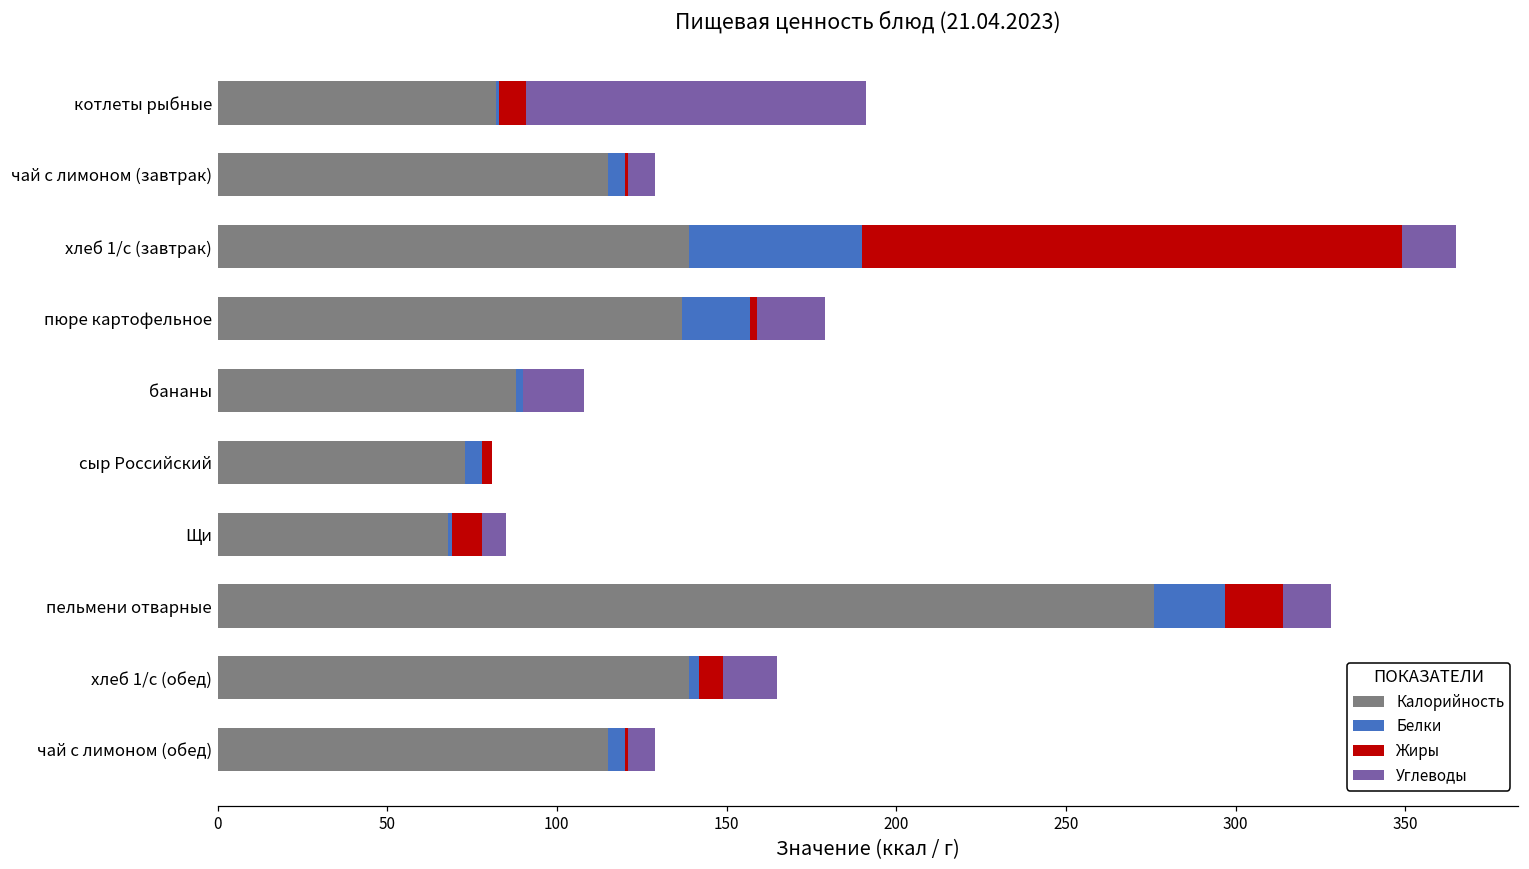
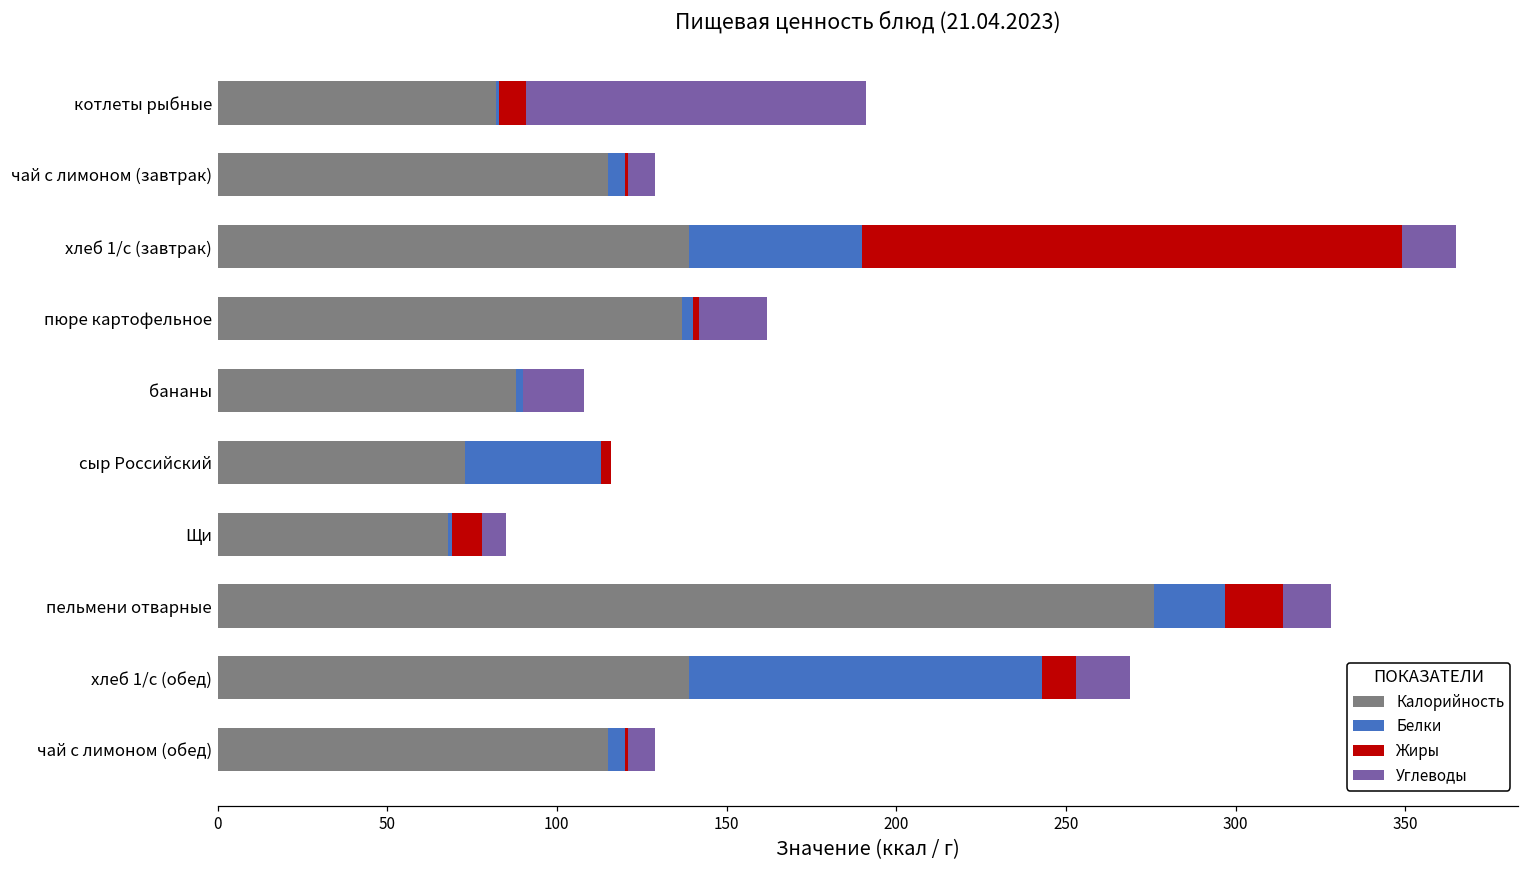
  {
    "Белки": {
      "котлеты рыбные": 1,
      "чай с лимоном (завтрак)": 5,
      "хлеб 1/с (завтрак)": 51,
-     "пюре картофельное": 20,
+     "пюре картофельное": 3,
      "бананы": 2,
-     "сыр Российский": 5,
+     "сыр Российский": 40,
      "Щи": 1,
      "пельмени отварные": 21,
-     "хлеб 1/с (обед)": 3,
+     "хлеб 1/с (обед)": 104,
      "чай с лимоном (обед)": 5
    },
    "Жиры": {
      "котлеты рыбные": 8,
      "чай с лимоном (завтрак)": 1,
      "хлеб 1/с (завтрак)": 159,
      "пюре картофельное": 2,
      "бананы": 0,
      "сыр Российский": 3,
      "Щи": 9,
      "пельмени отварные": 17,
-     "хлеб 1/с (обед)": 7,
+     "хлеб 1/с (обед)": 10,
      "чай с лимоном (обед)": 1
    }
  }
